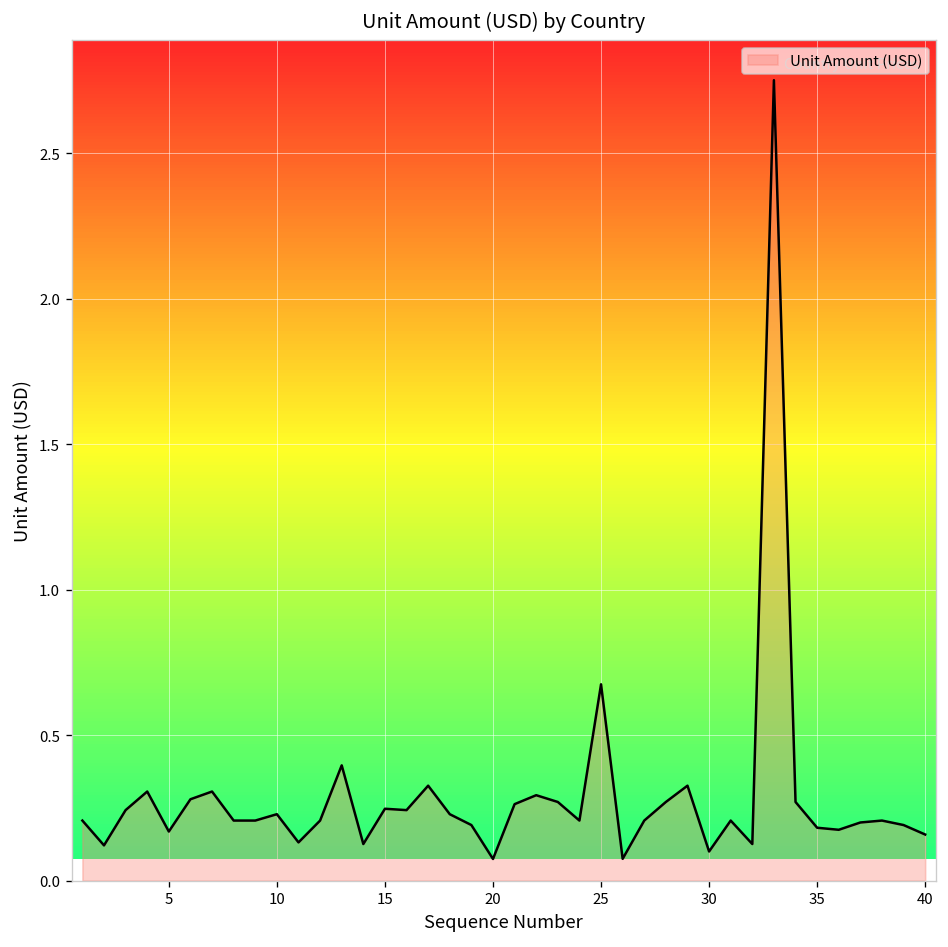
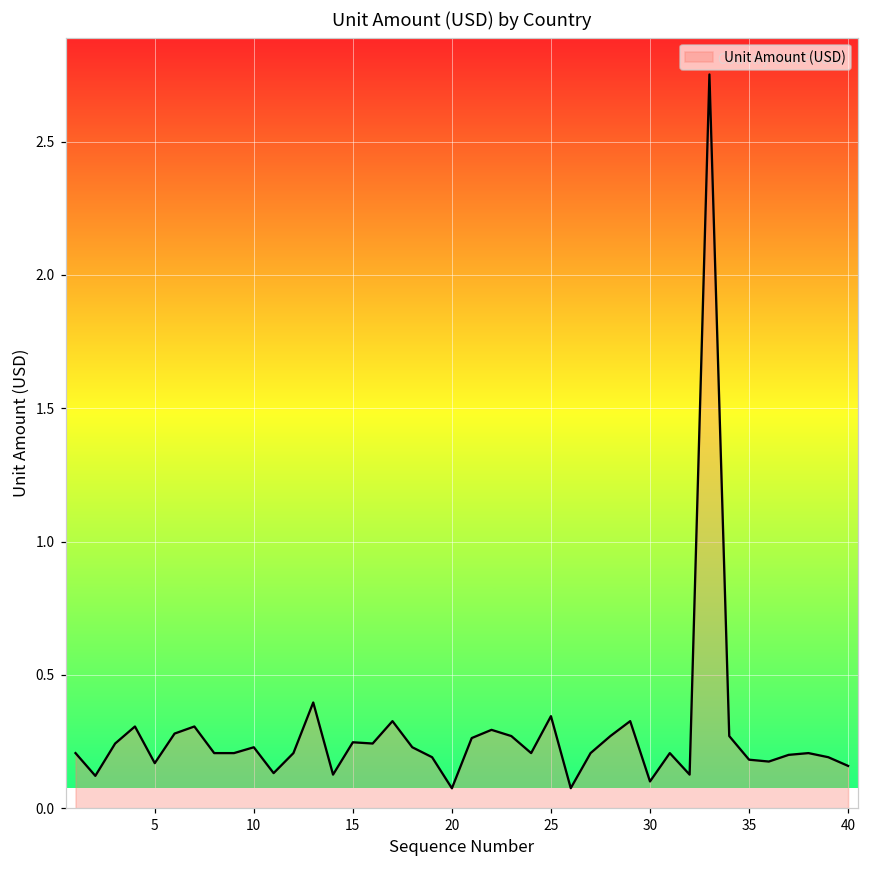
  {
    "5": 0.17,
    "10": 0.23,
    "15": 0.25,
    "20": 0.07,
-   "25": 0.68,
+   "25": 0.35,
    "30": 0.10,
    "35": 0.18,
    "40": 0.16
  }
